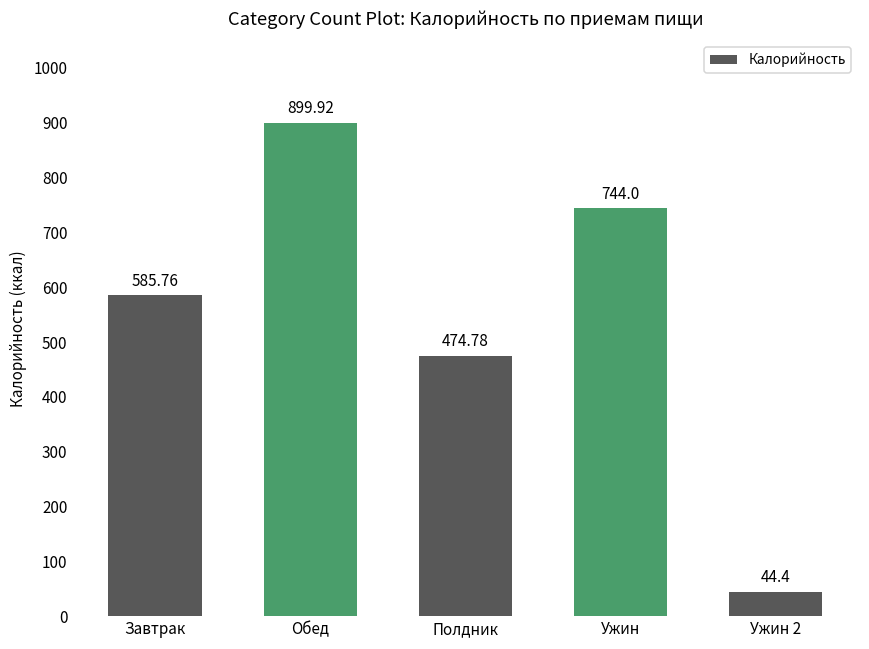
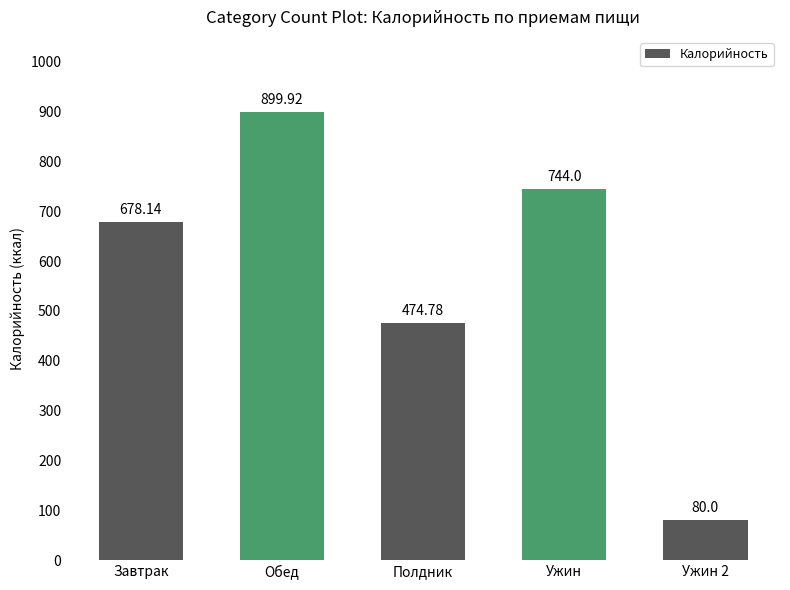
  {
-   "Завтрак": 585.76,
+   "Завтрак": 678.14,
    "Обед": 899.92,
    "Полдник": 474.78,
    "Ужин": 744.0,
-   "Ужин 2": 44.4
+   "Ужин 2": 80.0
  }
